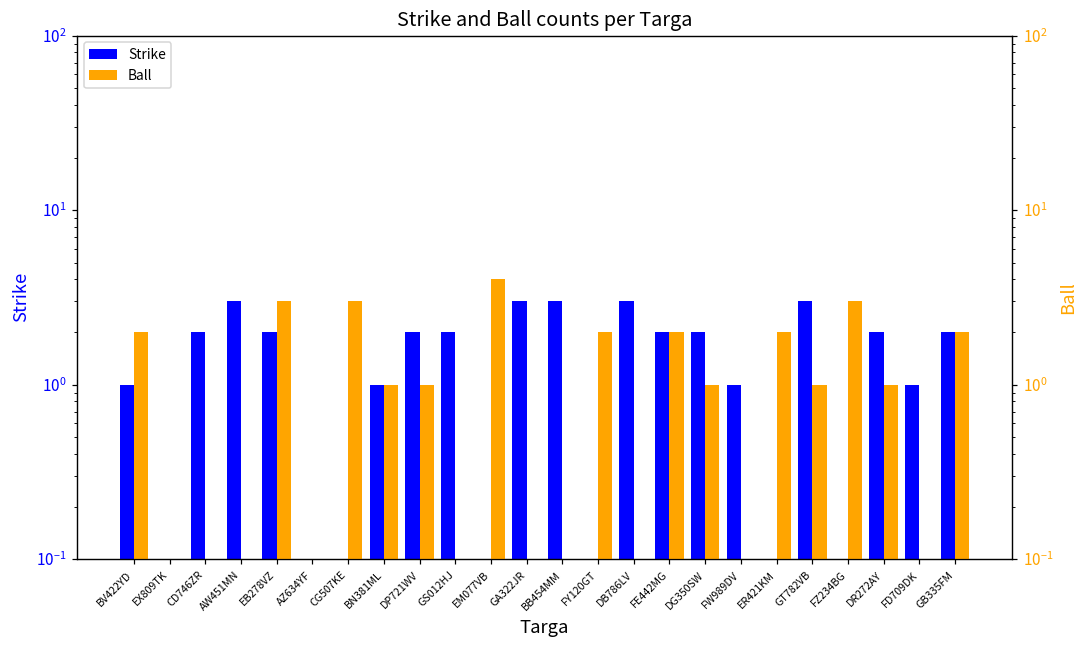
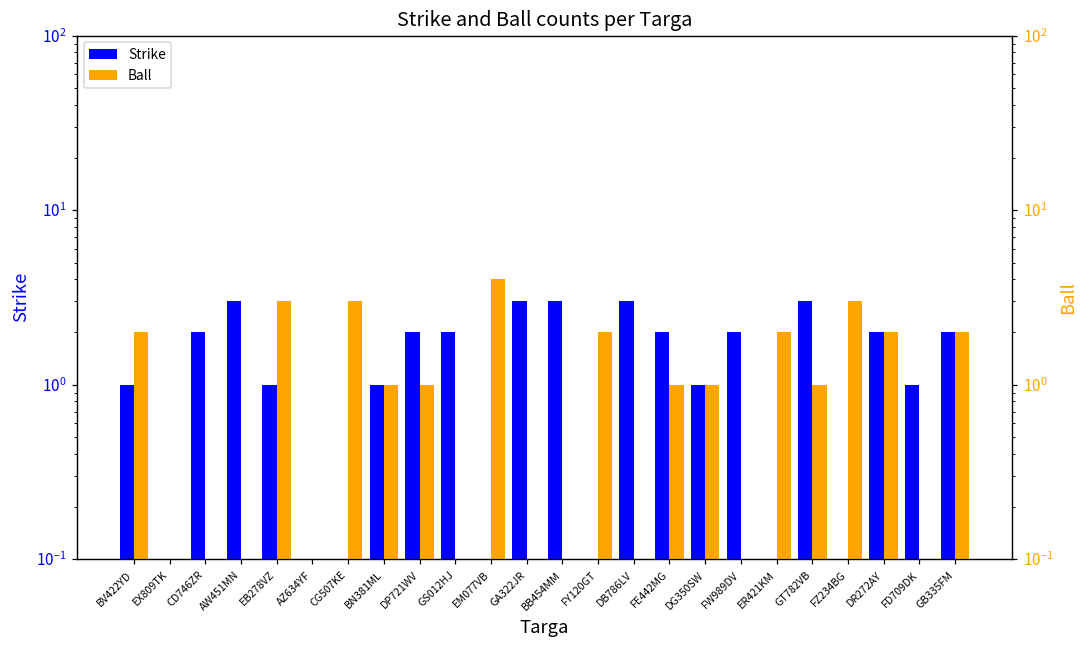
  {
    "Strike": {
      "BV422YD": 1,
      "CD746ZR": 2,
      "AW451MN": 3,
-     "EB278VZ": 2,
+     "EB278VZ": 1,
      "BN381ML": 1,
      "DP721WV": 2,
      "GS012HJ": 2,
      "GA322JR": 3,
      "BB454MM": 3,
      "DB786LV": 3,
      "FE442MG": 2,
-     "DG350SW": 2,
-     "FW989DV": 1,
+     "DG350SW": 1,
+     "FW989DV": 2,
      "GT782VB": 3,
      "DR272AY": 2,
      "FD709DK": 1,
      "GB335FM": 2
    },
    "Ball": {
      "BV422YD": 2,
      "EB278VZ": 3,
      "CG507KE": 3,
      "BN381ML": 1,
      "DP721WV": 1,
      "EM077VB": 4,
      "FY120GT": 2,
-     "FE442MG": 2,
+     "FE442MG": 1,
      "DG350SW": 1,
      "ER421KM": 2,
      "GT782VB": 1,
      "FZ234BG": 3,
-     "DR272AY": 1,
+     "DR272AY": 2,
      "GB335FM": 2
    }
  }
